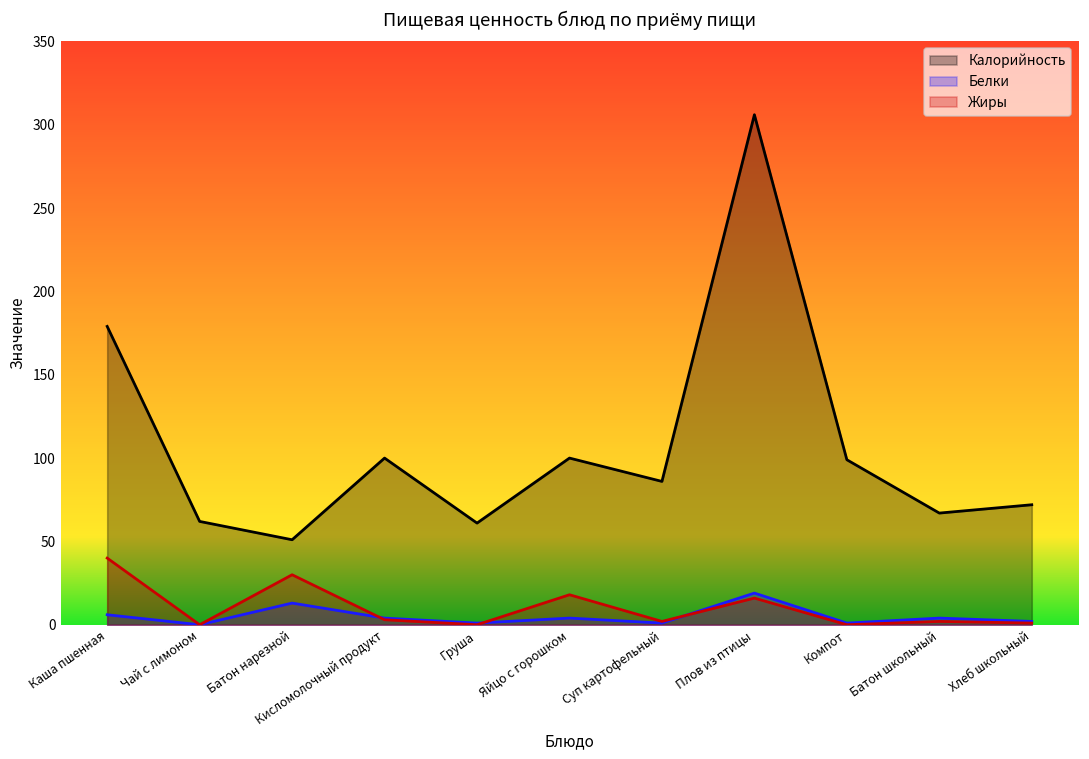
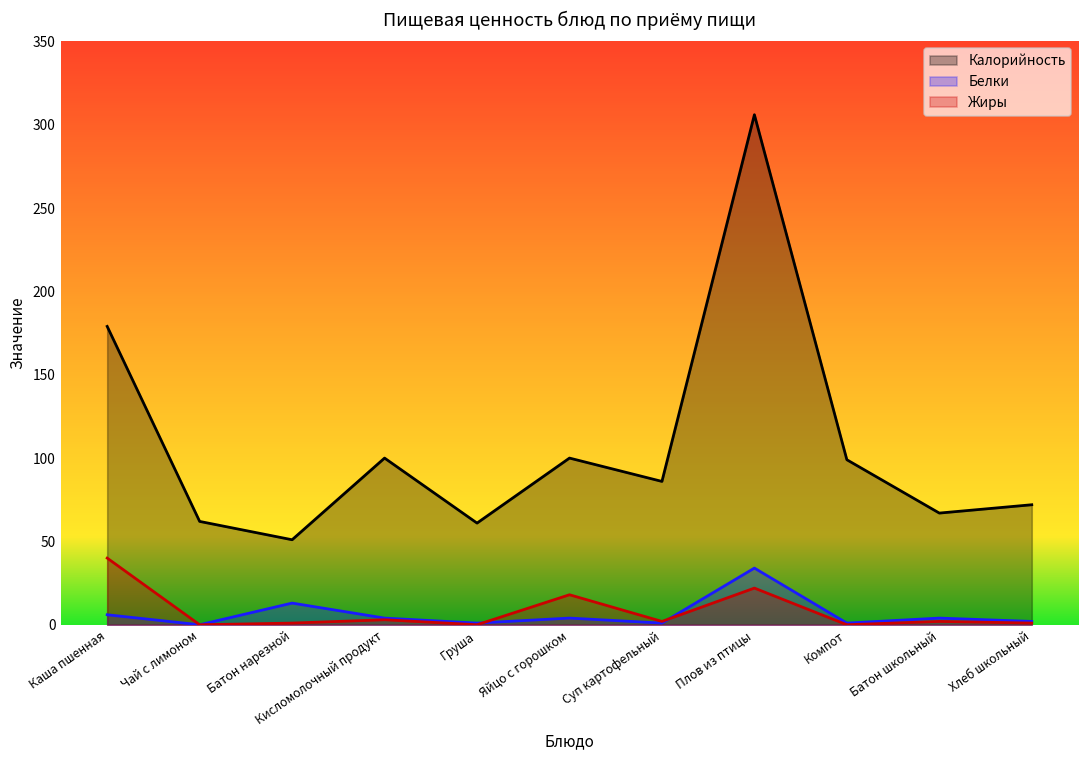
  {
    "Калорийность": {
      "Каша пшенная": 179,
      "Чай с лимоном": 62,
      "Батон нарезной": 51,
      "Кисломолочный продукт": 100,
      "Груша": 61,
      "Яйцо с горошком": 100,
      "Суп картофельный": 86,
      "Плов из птицы": 306,
      "Компот": 99,
      "Батон школьный": 67,
      "Хлеб школьный": 72
    },
    "Белки": {
      "Каша пшенная": 6,
      "Батон нарезной": 13,
      "Яйцо с горошком": 4,
-     "Плов из птицы": 19,
+     "Плов из птицы": 34,
      "Батон школьный": 4
    },
    "Жиры": {
      "Каша пшенная": 40,
-     "Батон нарезной": 30,
+     "Батон нарезной": 1,
      "Яйцо с горошком": 18,
-     "Плов из птицы": 16,
+     "Плов из птицы": 22,
      "Батон школьный": 2
    }
  }
